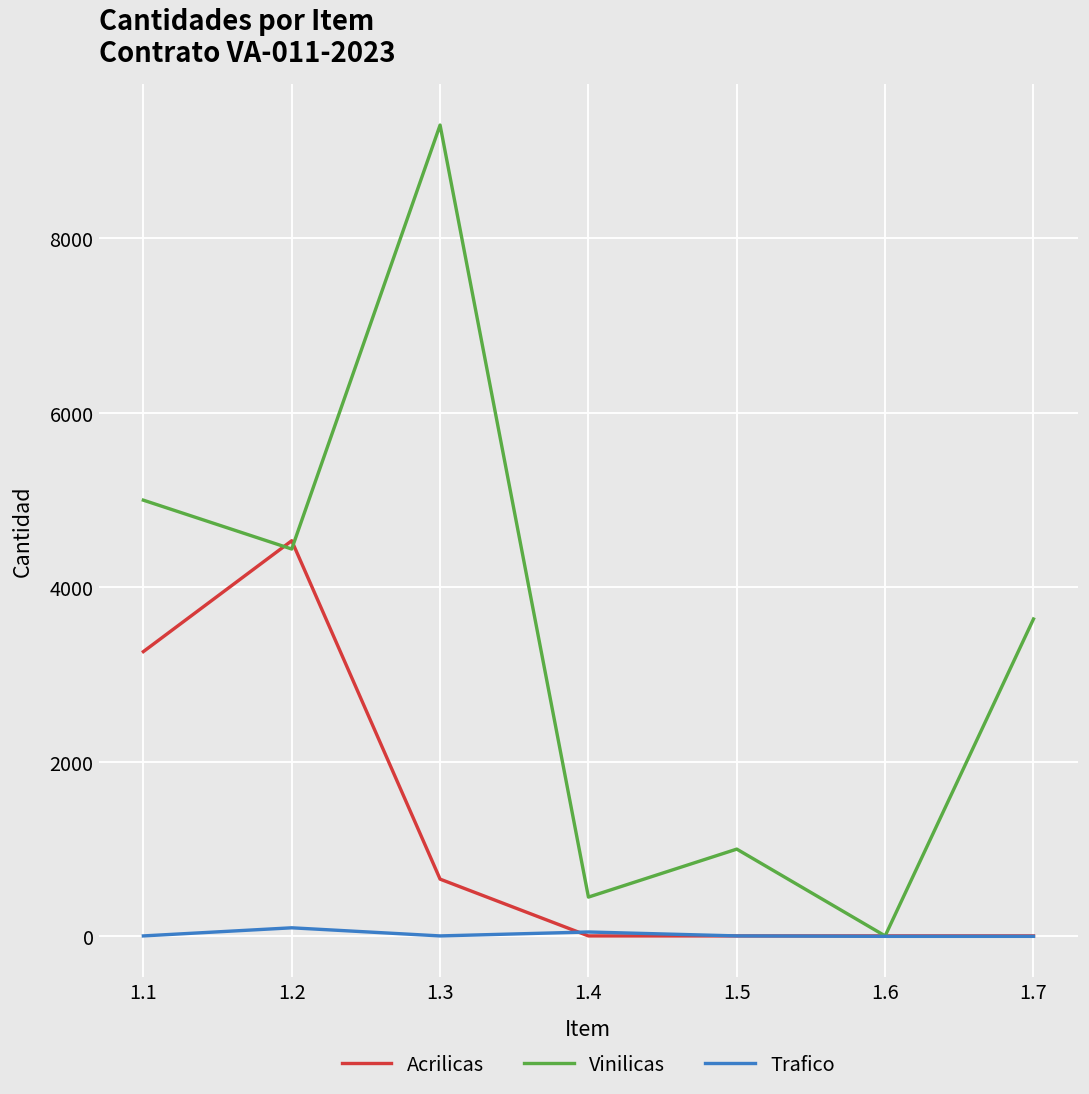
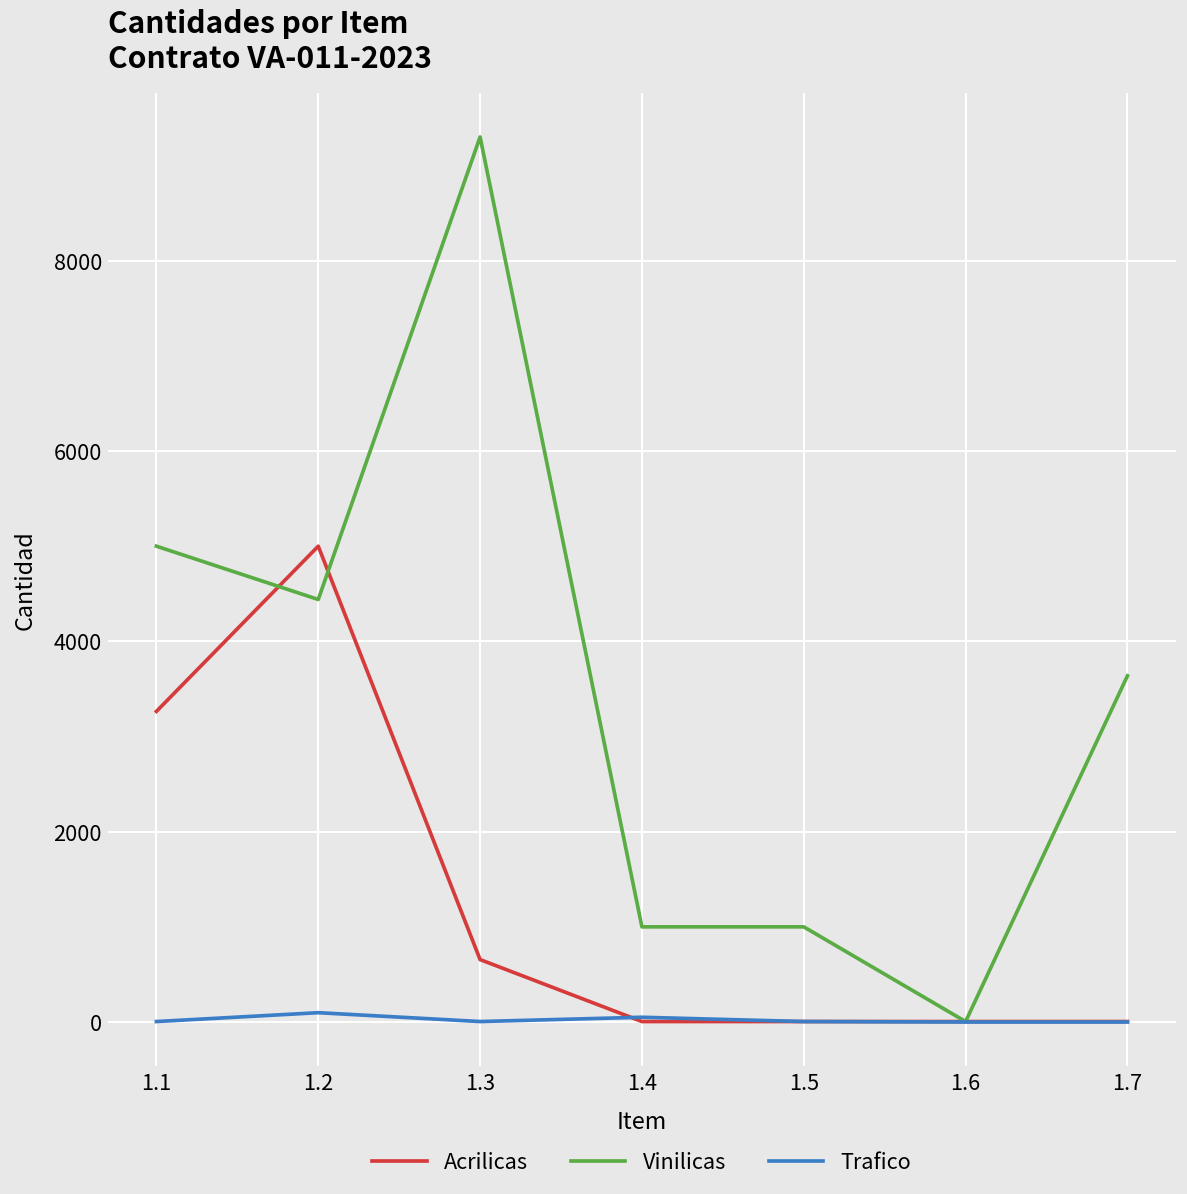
  {
    "Acrilicas": {
      "1.1": 3300,
-     "1.2": 4500,
+     "1.2": 5000,
      "1.3": 700,
      "1.4": 0
    },
    "Vinilicas": {
      "1.1": 5000,
      "1.2": 4400,
      "1.3": 9300,
-     "1.4": 500,
+     "1.4": 1000,
      "1.5": 1000,
      "1.7": 3600
    },
    "Trafico": {
      "1.1": 0,
      "1.2": 100,
      "1.3": 0,
      "1.4": 100
    }
  }
